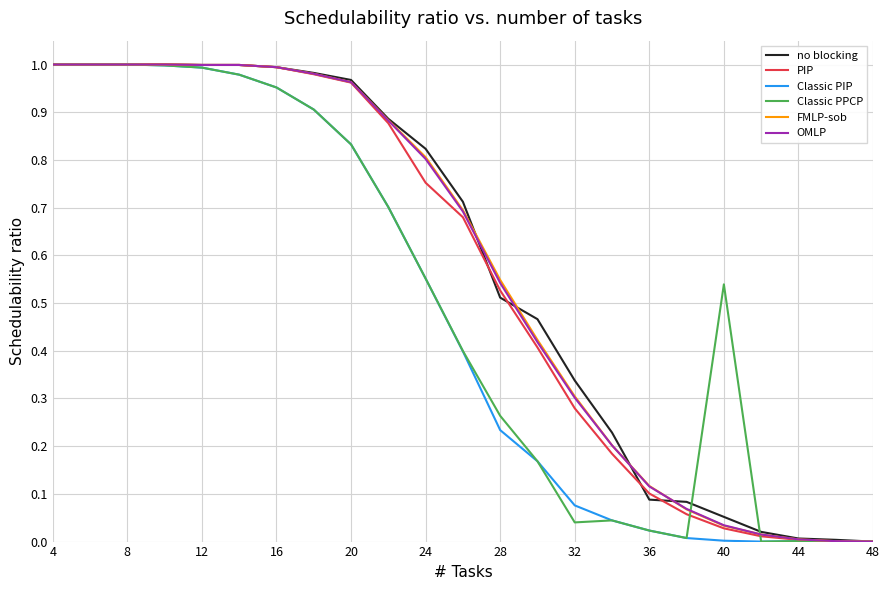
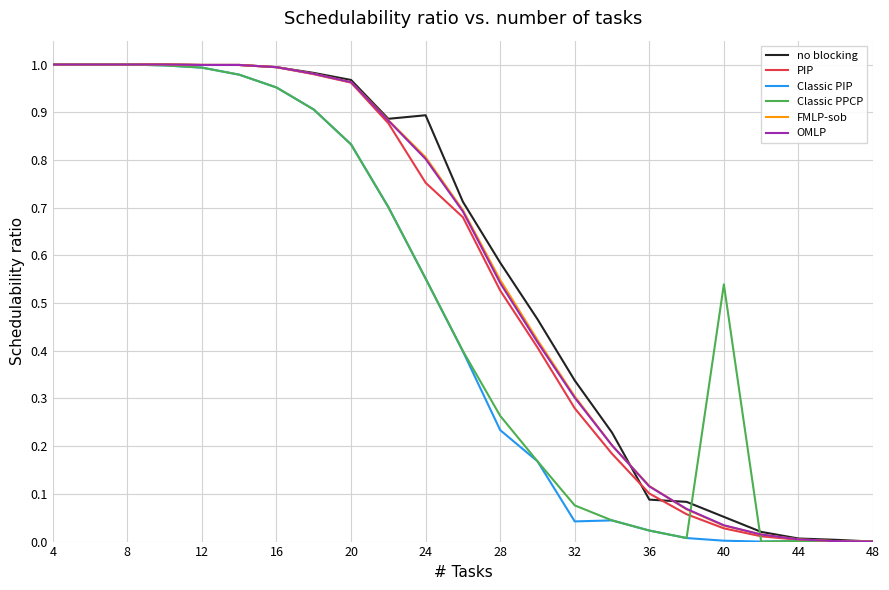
  {
    "no blocking": {
-     "24": 0.82,
-     "28": 0.51,
+     "24": 0.89,
+     "28": 0.58,
      "32": 0.34,
      "36": 0.09,
      "40": 0.05
    },
    "PIP": {
      "24": 0.75,
      "28": 0.53,
      "32": 0.28,
      "36": 0.10,
      "40": 0.03
    },
    "Classic PIP": {
      "28": 0.23,
-     "32": 0.08,
+     "32": 0.04,
      "40": 0.00
    },
    "Classic PPCP": {
      "28": 0.26,
-     "32": 0.04,
+     "32": 0.08,
      "40": 0.54
    },
    "FMLP-sob": {
      "28": 0.55
    },
    "OMLP": {
      "28": 0.54
    }
  }
